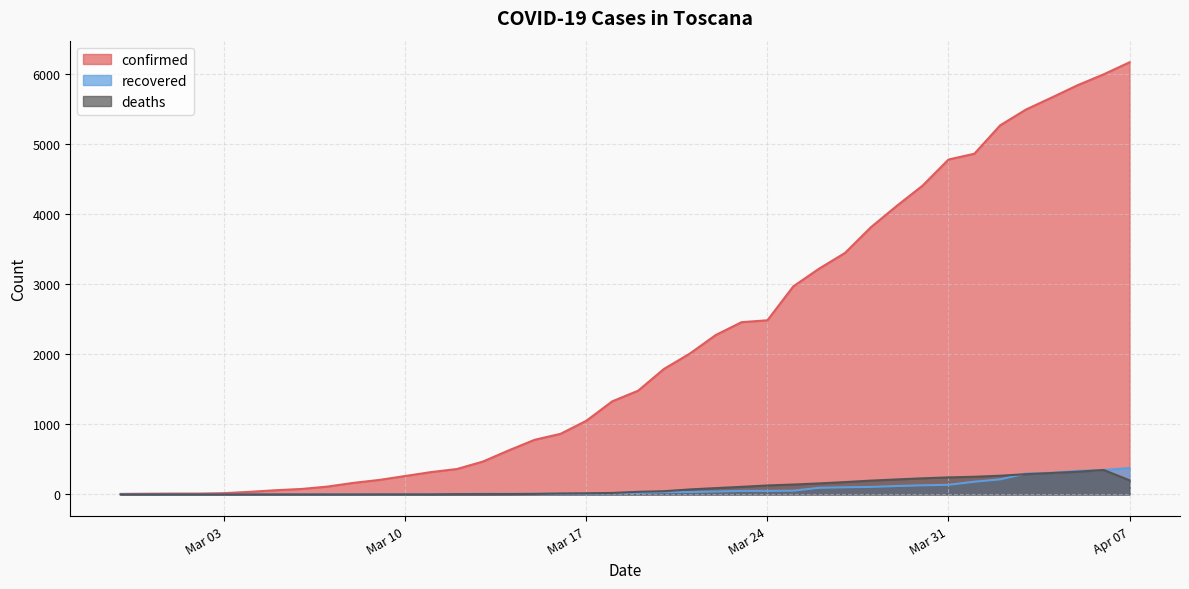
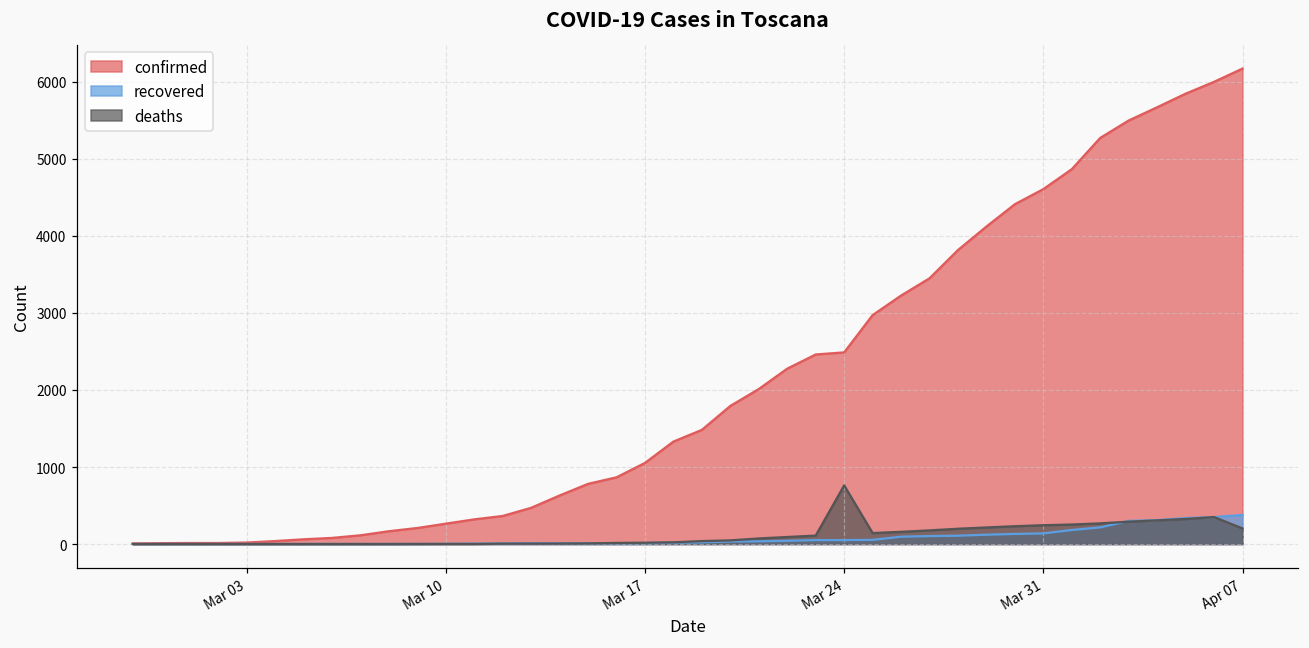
  {
    "confirmed": {
      "Mar 10": 300,
      "Mar 17": 1100,
      "Mar 24": 2500,
-     "Mar 31": 4800,
+     "Mar 31": 4600,
      "Apr 07": 6200
    },
    "recovered": {
      "Mar 24": 100,
      "Mar 31": 100,
      "Apr 07": 400
    },
    "deaths": {
-     "Mar 24": 100,
+     "Mar 24": 800,
      "Mar 31": 200,
      "Apr 07": 200
    }
  }
